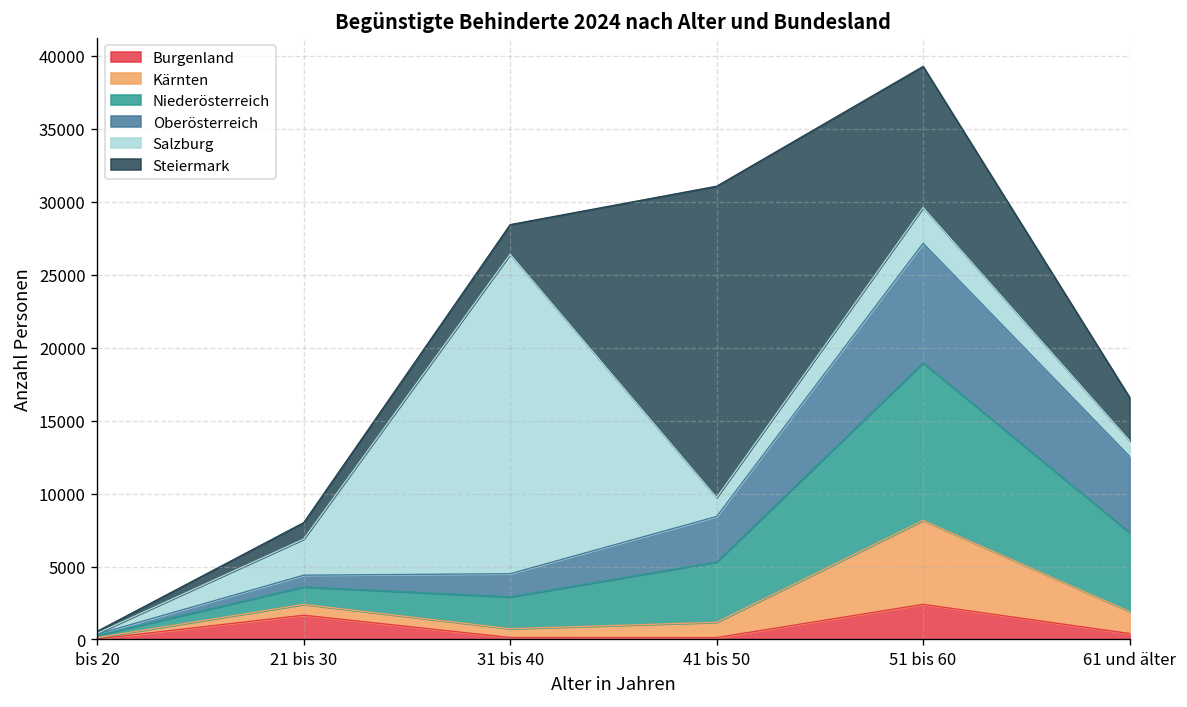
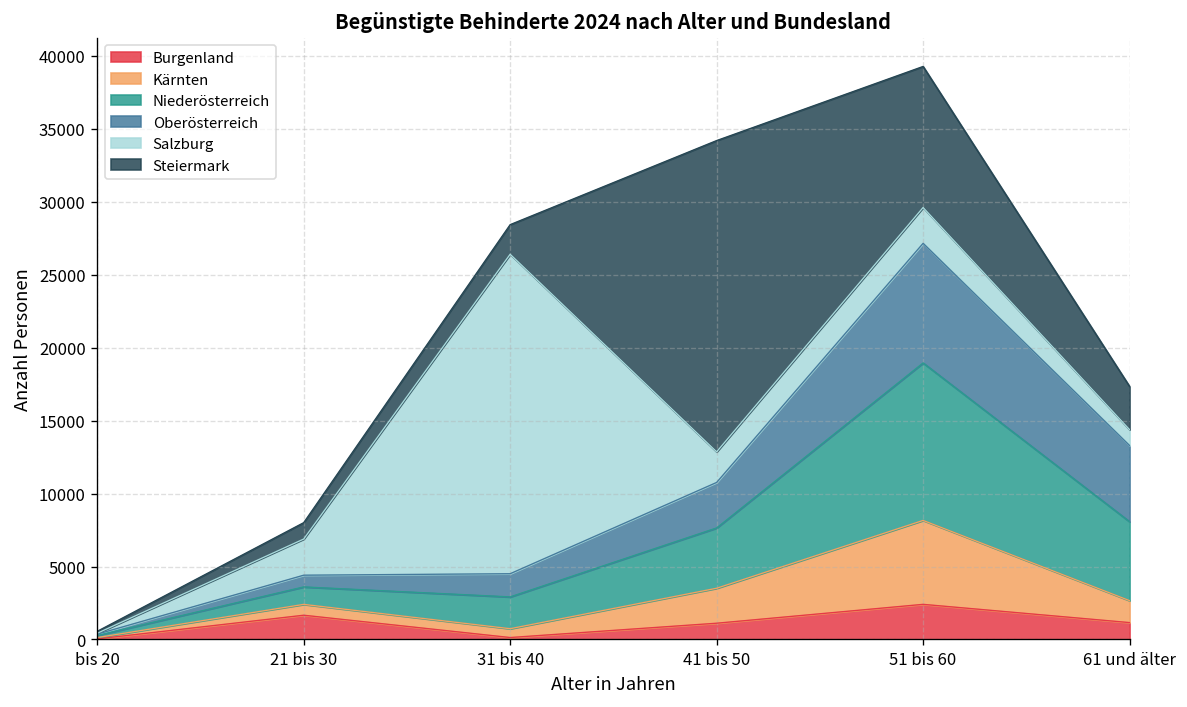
  {
    "Burgenland": {
      "21 bis 30": 1700,
      "31 bis 40": 100,
-     "41 bis 50": 100,
+     "41 bis 50": 1100,
      "51 bis 60": 2400,
-     "61 und älter": 400
+     "61 und älter": 1200
    },
    "Kärnten": {
      "21 bis 30": 700,
      "31 bis 40": 600,
-     "41 bis 50": 1000,
+     "41 bis 50": 2400,
      "51 bis 60": 5800,
      "61 und älter": 1500
    },
    "Salzburg": {
      "21 bis 30": 2500,
      "31 bis 40": 21900,
-     "41 bis 50": 1300,
+     "41 bis 50": 2100,
      "51 bis 60": 2500,
      "61 und älter": 1100
    },
    "Steiermark": {
      "21 bis 30": 1100,
      "31 bis 40": 2000,
      "41 bis 50": 21300,
      "51 bis 60": 9700,
      "61 und älter": 3000
    }
  }
